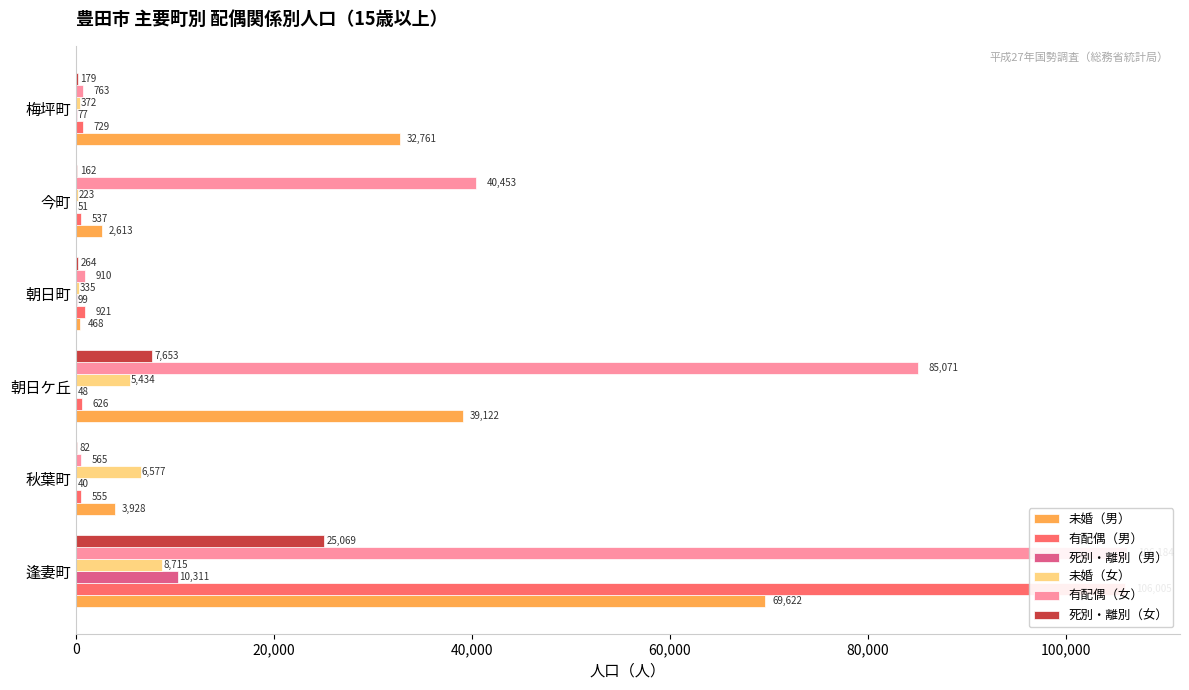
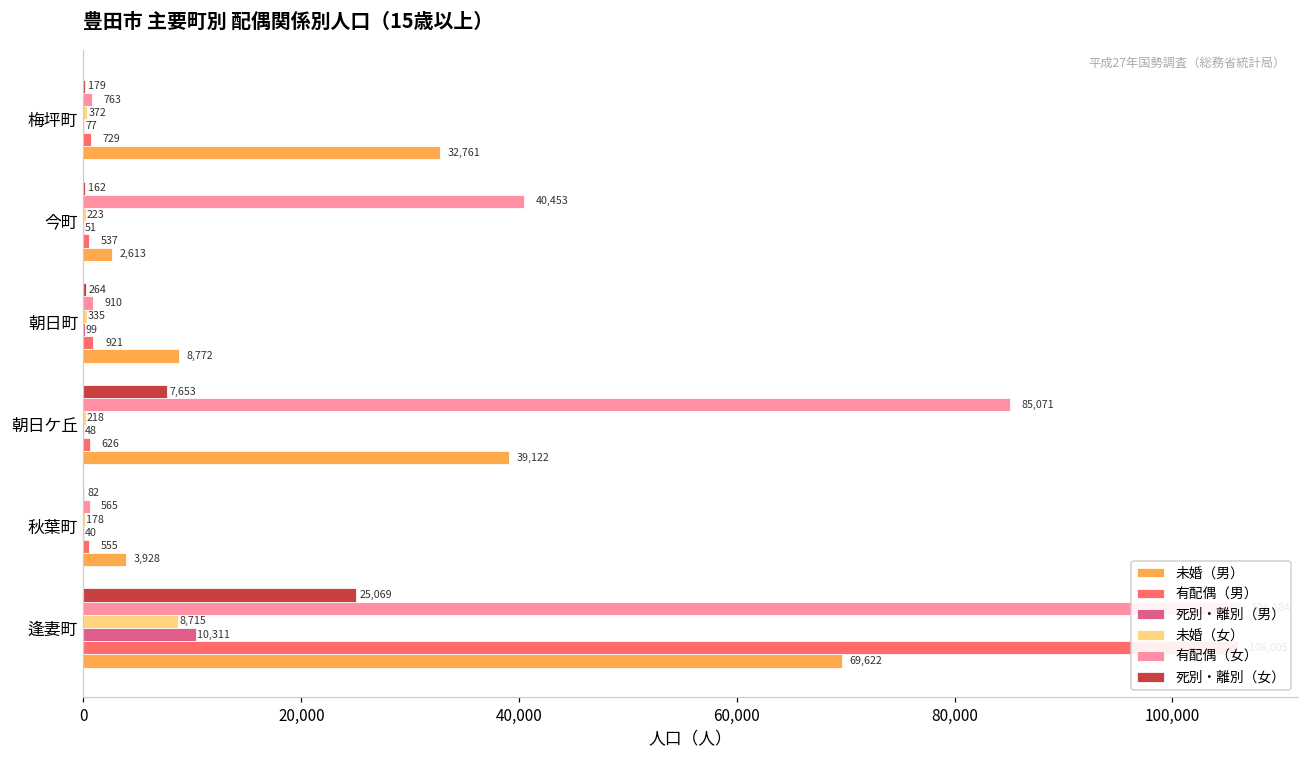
  {
    "未婚（男）": {
      "梅坪町": "32,761",
      "今町": "2,613",
-     "朝日町": "468",
+     "朝日町": "8,772",
      "朝日ケ丘": "39,122",
      "秋葉町": "3,928",
      "逢妻町": "69,622"
    },
    "未婚（女）": {
      "梅坪町": "372",
      "今町": "223",
      "朝日町": "335",
-     "朝日ケ丘": "5,434",
-     "秋葉町": "6,577",
+     "朝日ケ丘": "218",
+     "秋葉町": "178",
      "逢妻町": "8,715"
    },
    "有配偶（女）": {
      "梅坪町": "763",
      "今町": "40,453",
      "朝日町": "910",
      "朝日ケ丘": "85,071",
      "秋葉町": "565"
    },
    "死別・離別（女）": {
      "梅坪町": "179",
      "今町": "162",
      "朝日町": "264",
      "朝日ケ丘": "7,653",
      "秋葉町": "82",
      "逢妻町": "25,069"
    }
  }
